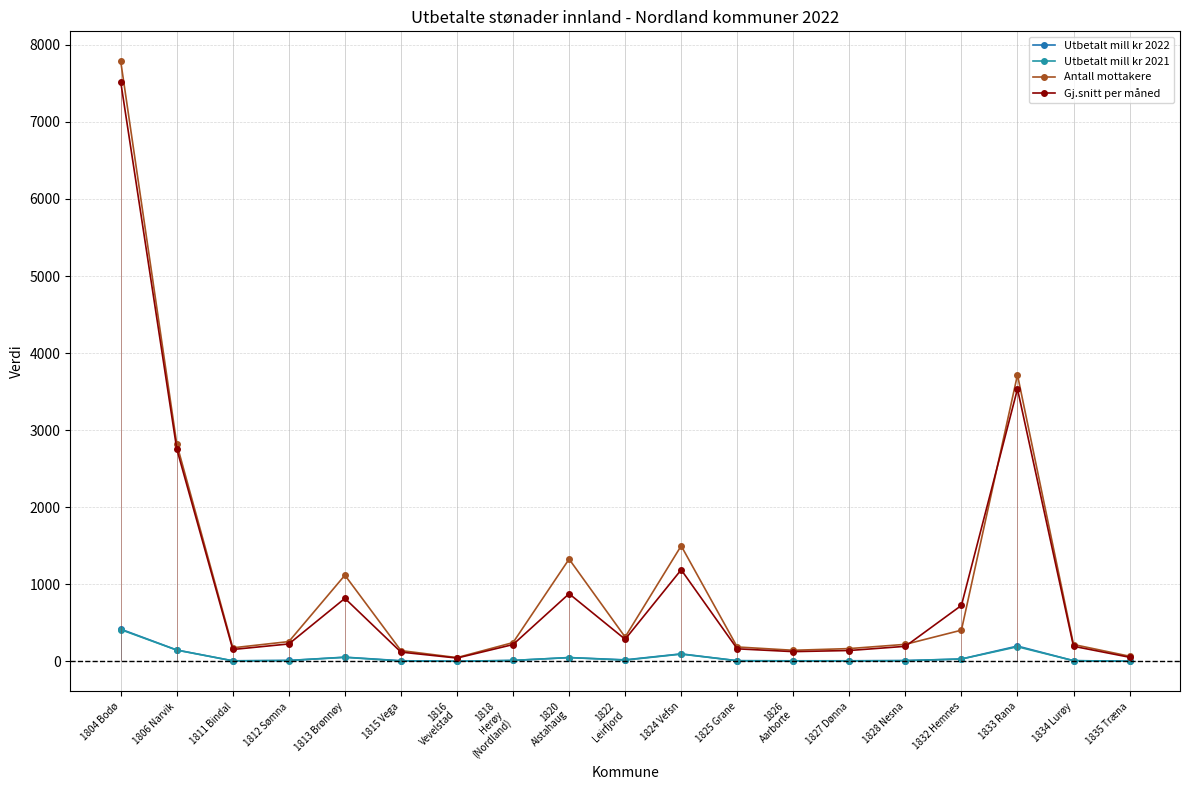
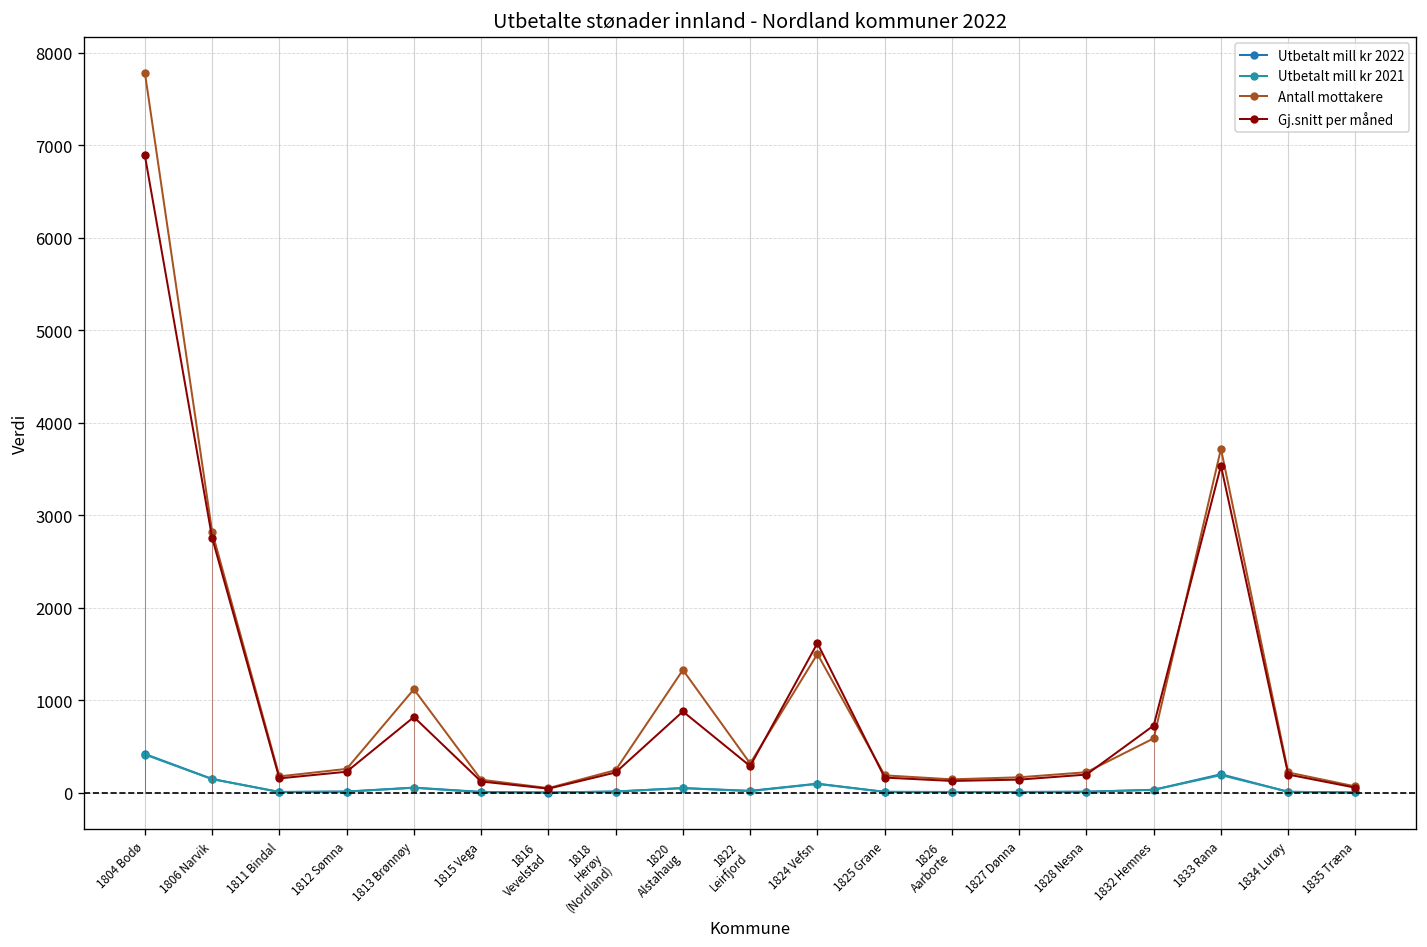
  {
    "Antall mottakere": {
      "1804 Bodø": 7800,
      "1806 Narvik": 2800,
      "1813 Brønnøy": 1100,
      "1820 Alstahaug": 1300,
      "1824 Vefsn": 1500,
-     "1832 Hemnes": 400,
+     "1832 Hemnes": 600,
      "1833 Rana": 3700
    },
    "Gj.snitt per måned": {
-     "1804 Bodø": 7500,
+     "1804 Bodø": 6900,
      "1806 Narvik": 2800,
      "1813 Brønnøy": 800,
      "1820 Alstahaug": 900,
-     "1824 Vefsn": 1200,
+     "1824 Vefsn": 1600,
      "1832 Hemnes": 700,
      "1833 Rana": 3500
    }
  }
